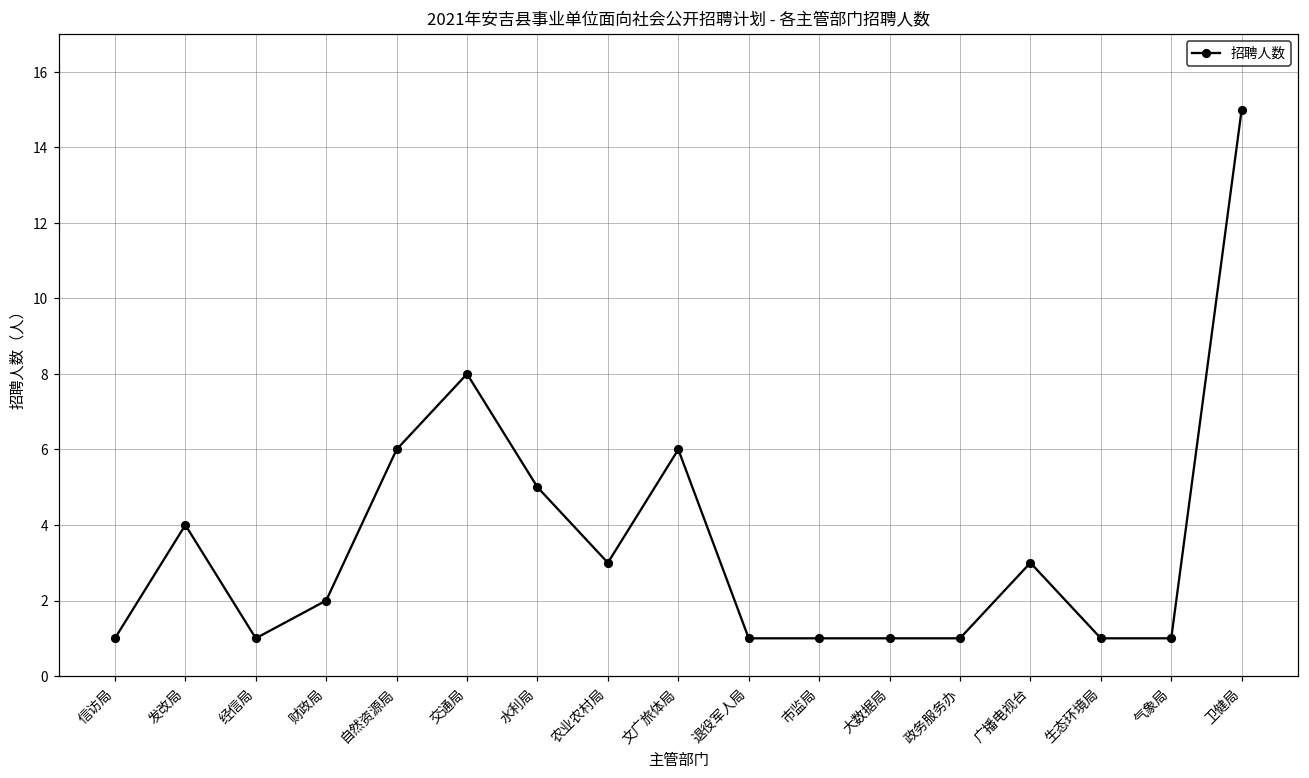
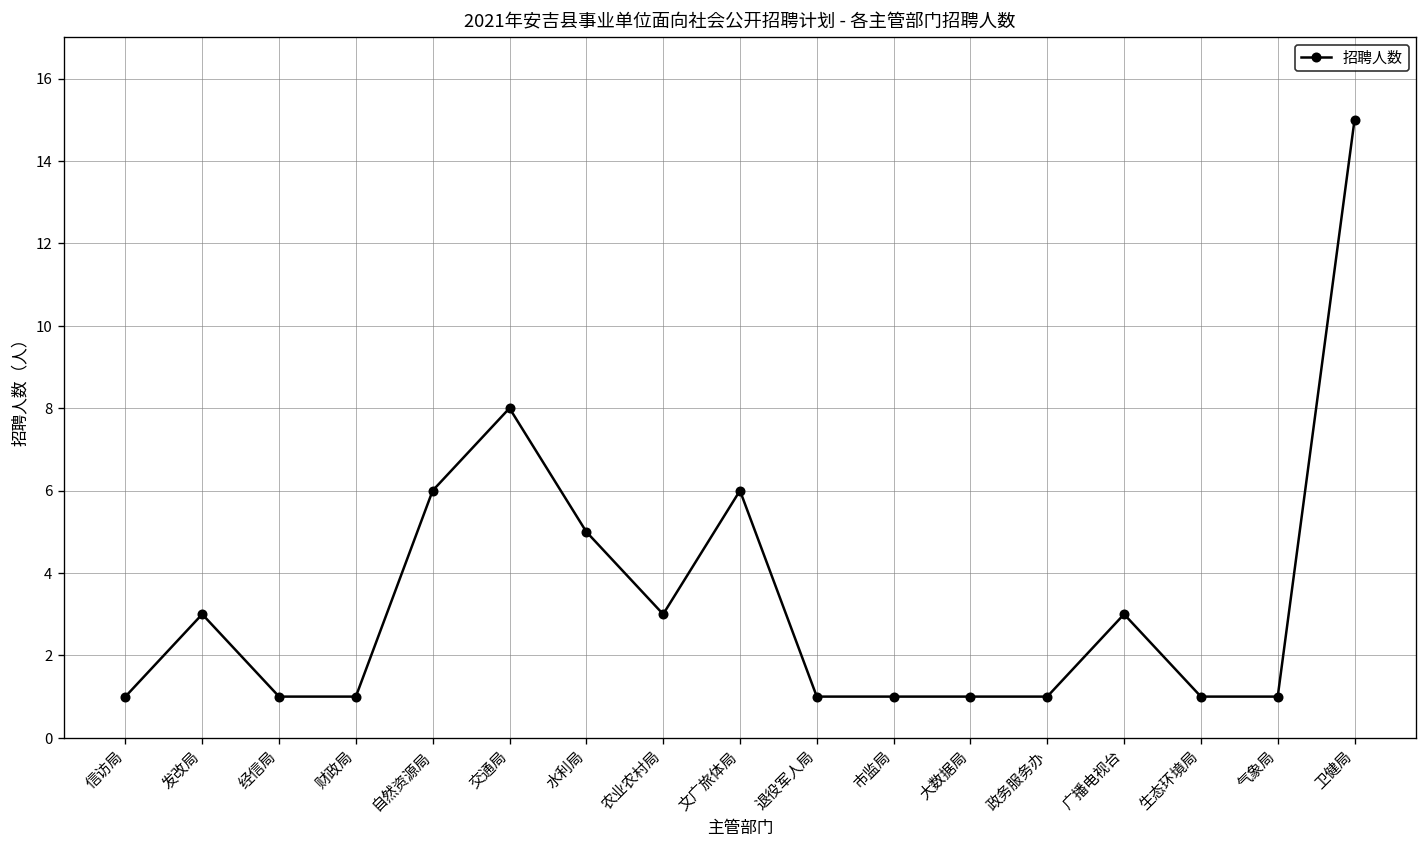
  {
    "信访局": 1,
-   "发改局": 4,
+   "发改局": 3,
    "经信局": 1,
-   "财政局": 2,
+   "财政局": 1,
    "自然资源局": 6,
    "交通局": 8,
    "水利局": 5,
    "农业农村局": 3,
    "文广旅体局": 6,
    "退役军人局": 1,
    "市监局": 1,
    "大数据局": 1,
    "政务服务办": 1,
    "广播电视台": 3,
    "生态环境局": 1,
    "气象局": 1,
    "卫健局": 15
  }
